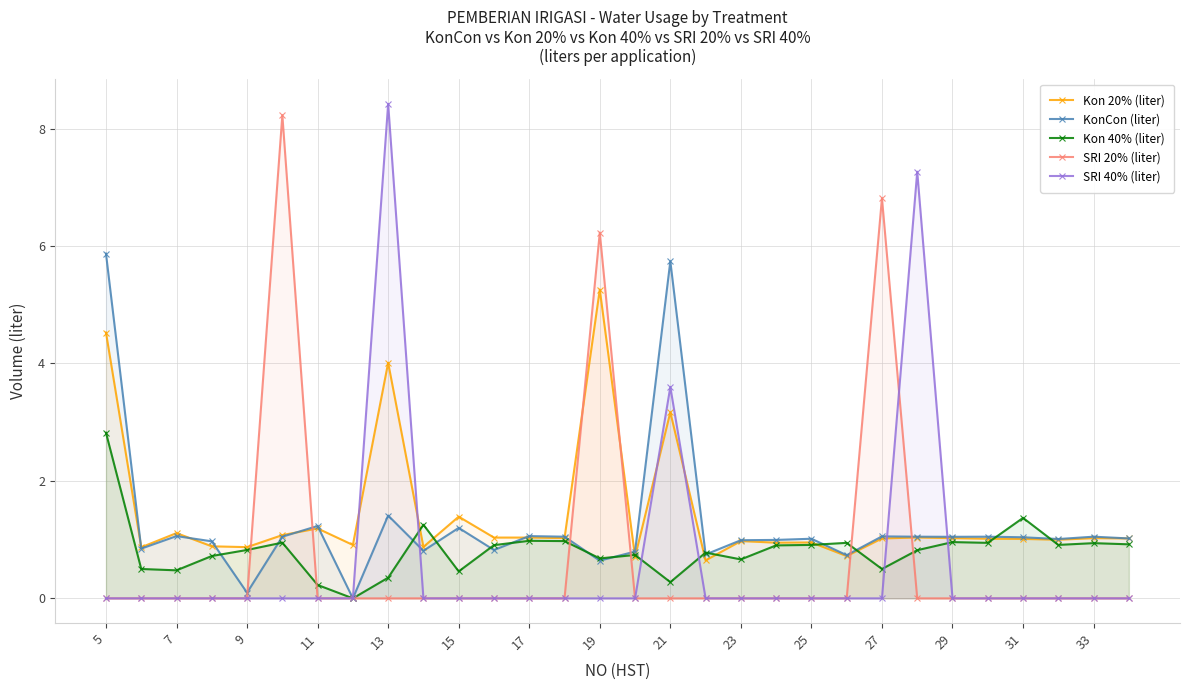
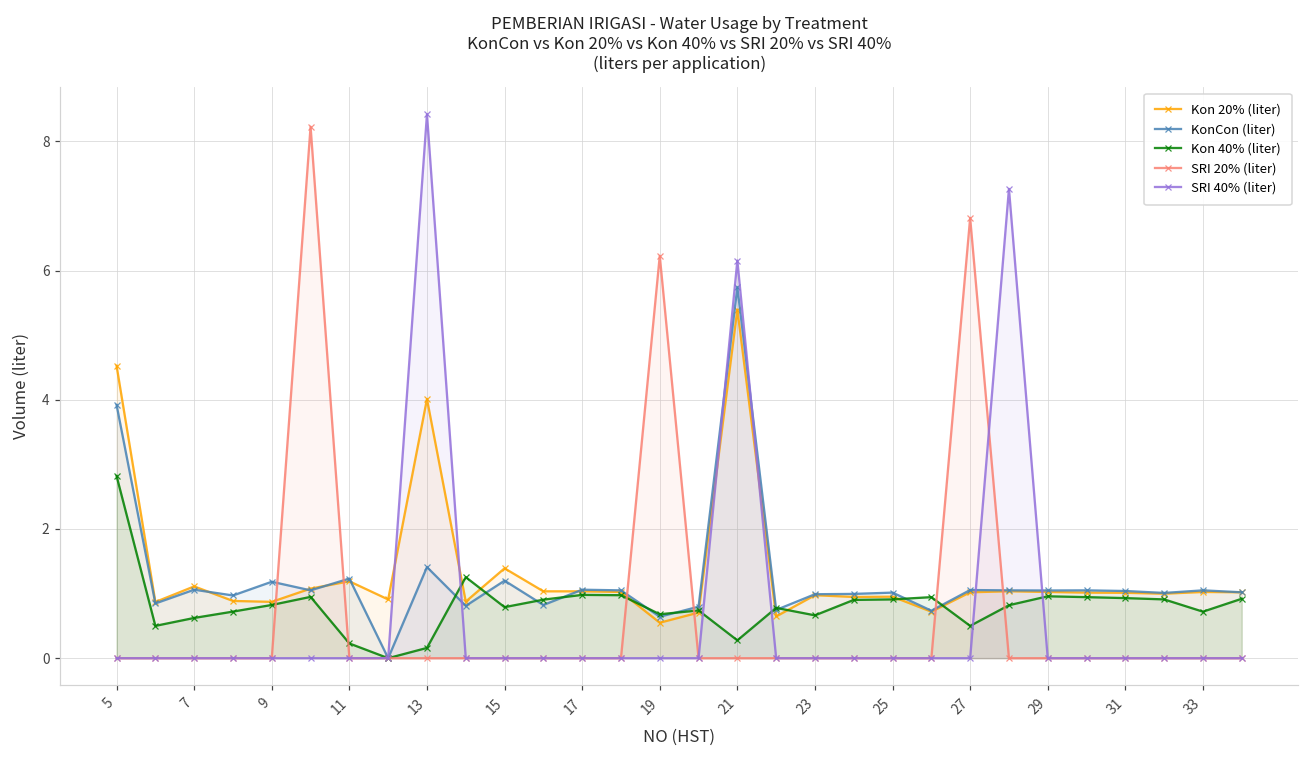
  {
    "Kon 20% (liter)": {
      "5": 4.5,
      "7": 1.1,
      "9": 0.9,
      "13": 4.0,
      "15": 1.4,
-     "19": 5.3,
-     "21": 3.2
+     "19": 0.5,
+     "21": 5.4
    },
    "KonCon (liter)": {
-     "5": 5.9,
+     "5": 3.9,
      "7": 1.1,
-     "9": 0.1,
+     "9": 1.2,
      "13": 1.4,
      "15": 1.2,
      "21": 5.7,
      "25": 1.0
    },
    "Kon 40% (liter)": {
      "5": 2.8,
-     "7": 0.5,
+     "7": 0.6,
      "9": 0.8,
      "11": 0.2,
-     "13": 0.4,
-     "15": 0.5,
+     "13": 0.2,
+     "15": 0.8,
      "17": 1.0,
      "21": 0.3,
      "23": 0.7,
      "27": 0.5,
      "29": 1.0,
-     "31": 1.4,
-     "33": 0.9
+     "31": 0.9,
+     "33": 0.7
    },
    "SRI 20% (liter)": {
      "13": 0.0,
      "19": 6.2,
      "21": 0.0,
      "27": 6.8
    },
    "SRI 40% (liter)": {
      "13": 8.4,
      "19": 0.0,
-     "21": 3.6,
+     "21": 6.2,
      "27": 0.0
    }
  }
